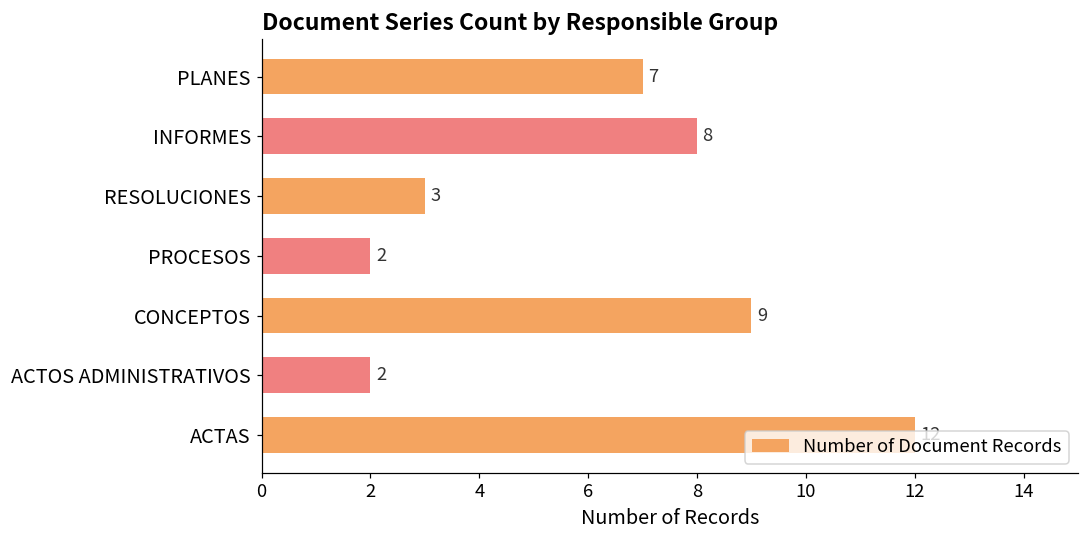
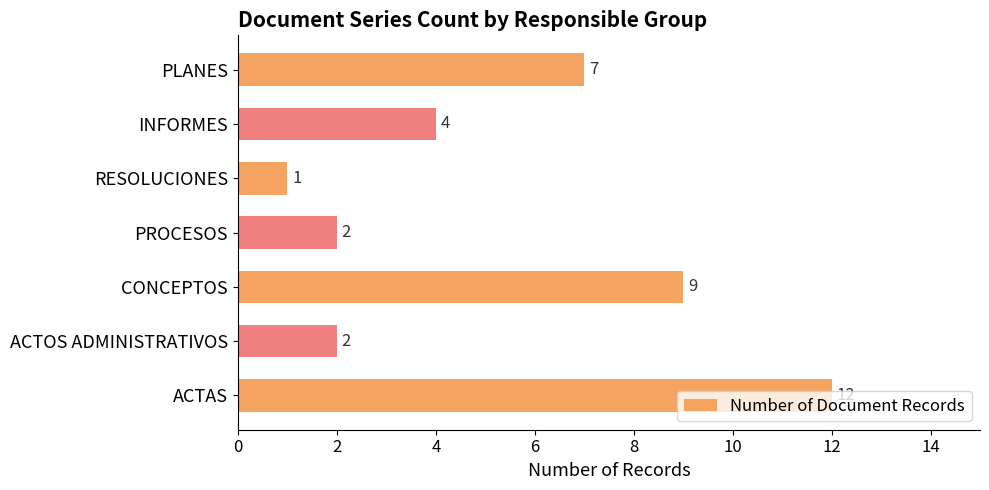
  {
    "PLANES": 7,
-   "INFORMES": 8,
-   "RESOLUCIONES": 3,
+   "INFORMES": 4,
+   "RESOLUCIONES": 1,
    "PROCESOS": 2,
    "CONCEPTOS": 9,
    "ACTOS ADMINISTRATIVOS": 2
  }
